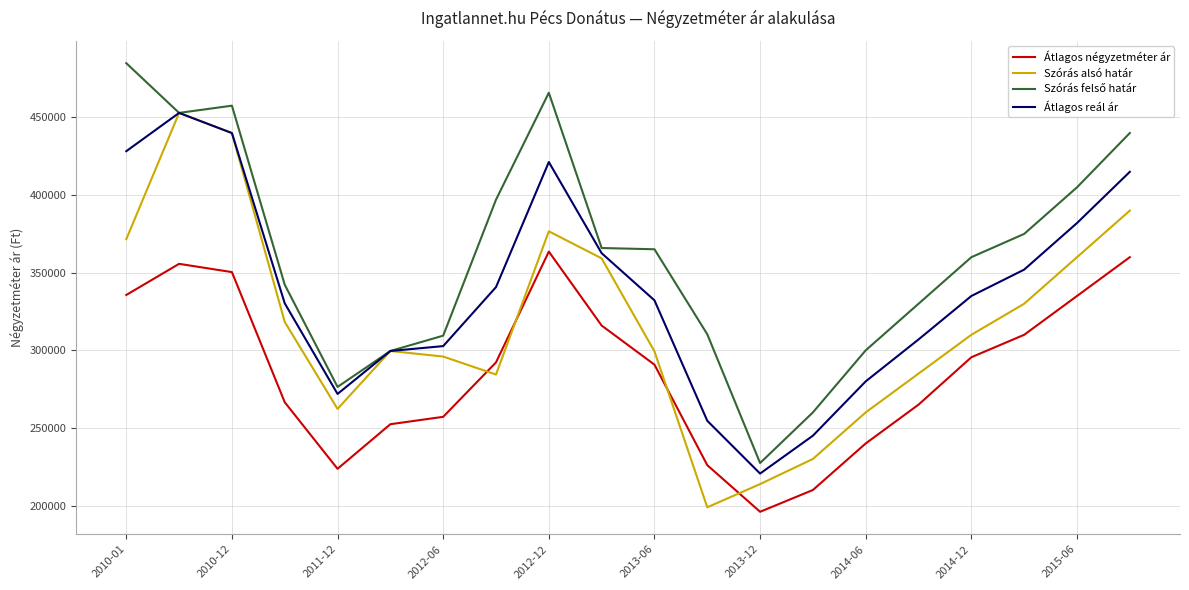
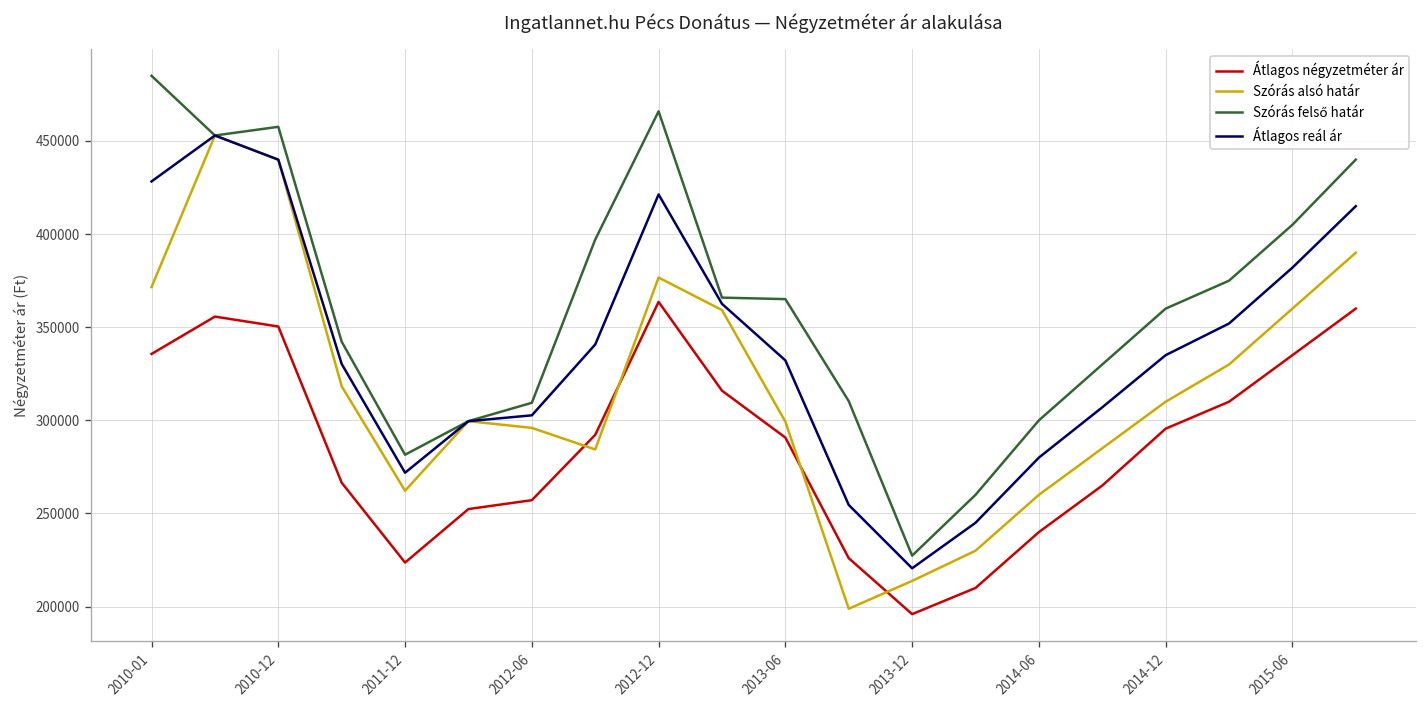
  {
    "Átlagos négyzetméter ár": {
      "2010-01": 336000,
      "2010-12": 350000,
      "2011-12": 224000,
      "2012-06": 257000,
      "2012-12": 364000,
      "2013-06": 291000,
      "2013-12": 196000,
      "2014-06": 240000,
      "2014-12": 296000,
      "2015-06": 335000
    },
    "Szórás alsó határ": {
      "2010-01": 372000,
      "2011-12": 262000,
      "2012-06": 296000,
      "2012-12": 377000,
      "2013-06": 299000,
      "2013-12": 214000,
      "2014-06": 260000,
      "2014-12": 310000,
      "2015-06": 360000
    },
    "Szórás felső határ": {
      "2010-01": 485000,
      "2010-12": 458000,
-     "2011-12": 276000,
+     "2011-12": 282000,
      "2012-06": 309000,
      "2012-12": 466000,
      "2013-06": 365000,
      "2013-12": 227000,
      "2014-06": 300000,
      "2014-12": 360000,
      "2015-06": 405000
    },
    "Átlagos reál ár": {
      "2010-01": 428000,
      "2011-12": 272000,
      "2012-06": 303000,
      "2012-12": 421000,
      "2013-06": 332000,
      "2013-12": 221000,
      "2014-06": 280000,
      "2014-12": 335000,
      "2015-06": 382000
    }
  }
